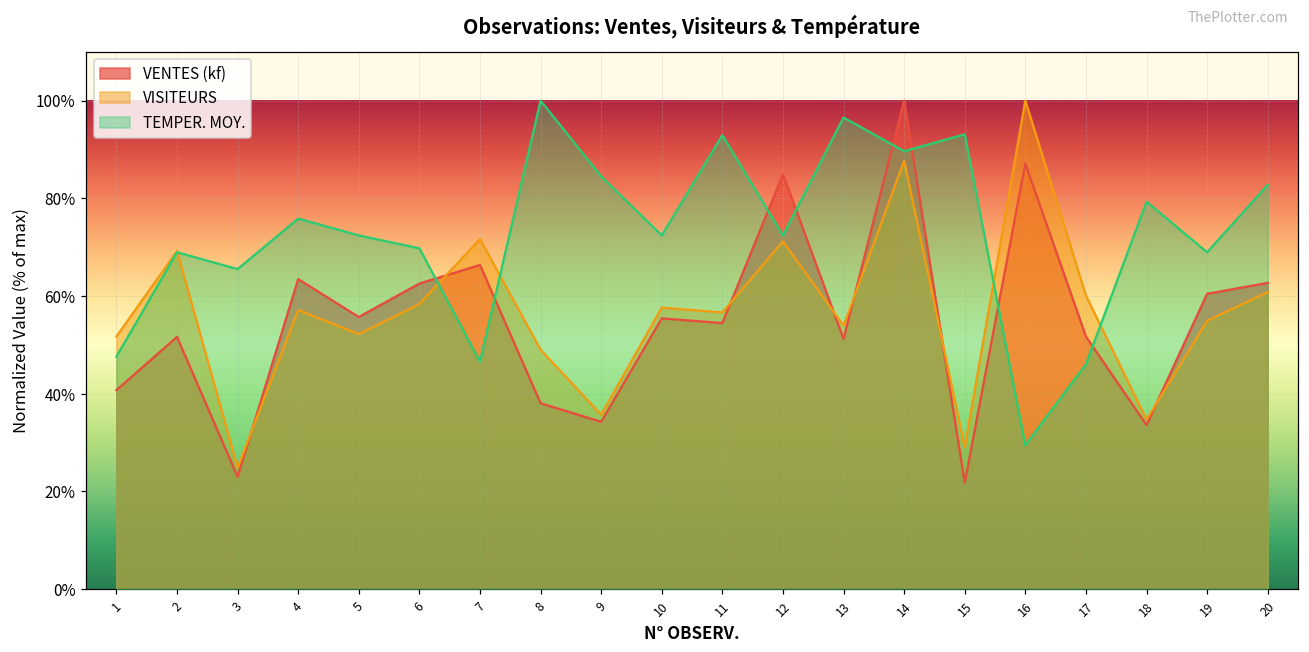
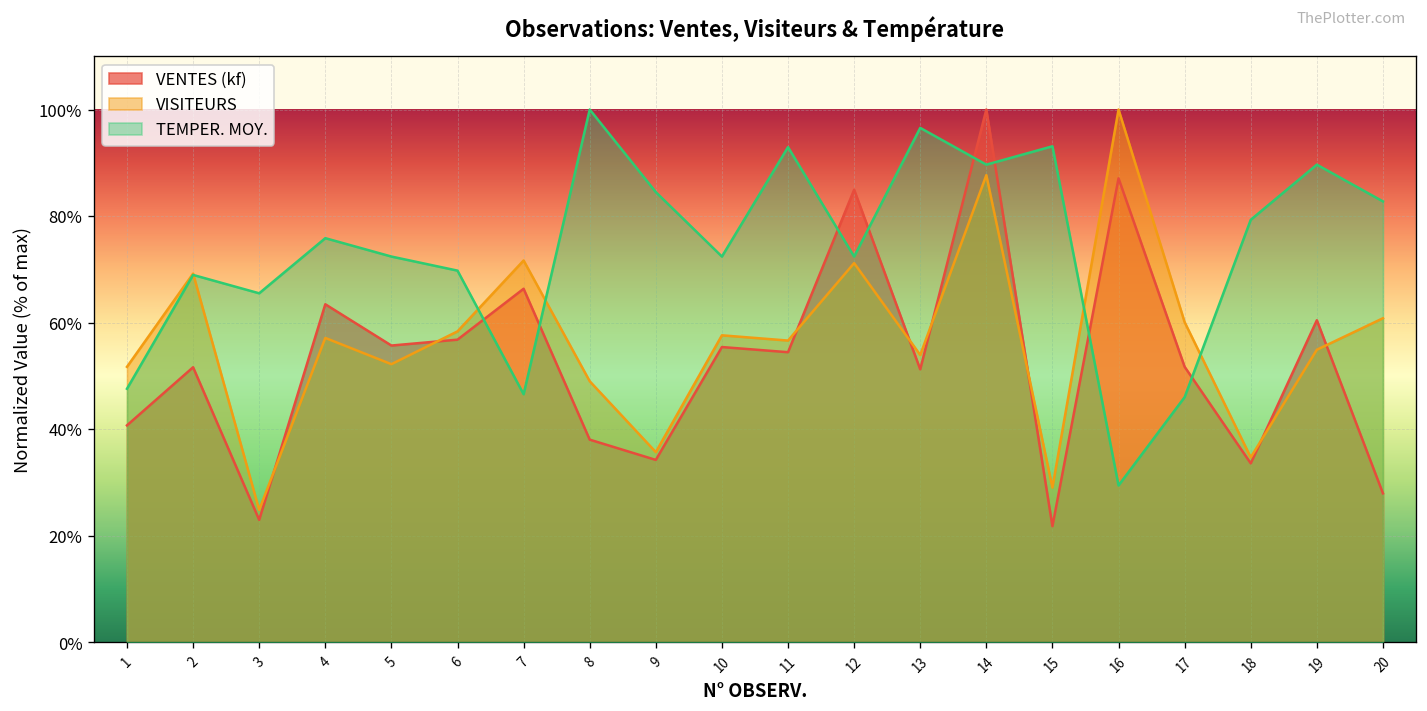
  {
    "VENTES (kf)": {
      "1": "41%",
      "2": "52%",
      "3": "23%",
      "4": "63%",
      "5": "56%",
-     "6": "63%",
+     "6": "57%",
      "7": "66%",
      "8": "38%",
      "9": "34%",
      "10": "55%",
      "11": "54%",
      "12": "85%",
      "13": "51%",
      "14": "100%",
      "15": "22%",
      "16": "87%",
      "17": "52%",
      "18": "34%",
      "19": "60%",
-     "20": "63%"
+     "20": "28%"
    },
    "VISITEURS": {
      "1": "52%",
      "3": "25%",
      "4": "57%",
      "5": "52%",
      "6": "58%",
      "7": "72%",
      "8": "49%",
      "9": "36%",
      "10": "58%",
      "11": "57%",
      "12": "71%",
      "13": "54%",
      "14": "88%",
      "15": "29%",
      "16": "100%",
      "17": "60%",
      "18": "35%",
      "19": "55%",
      "20": "61%"
    },
    "TEMPER. MOY.": {
      "1": "48%",
      "3": "66%",
      "4": "76%",
      "5": "72%",
      "6": "70%",
      "7": "47%",
      "8": "100%",
      "9": "85%",
      "10": "72%",
      "11": "93%",
      "12": "72%",
      "13": "97%",
      "14": "90%",
      "15": "93%",
      "16": "29%",
      "17": "46%",
      "18": "79%",
-     "19": "69%",
+     "19": "90%",
      "20": "83%"
    }
  }
